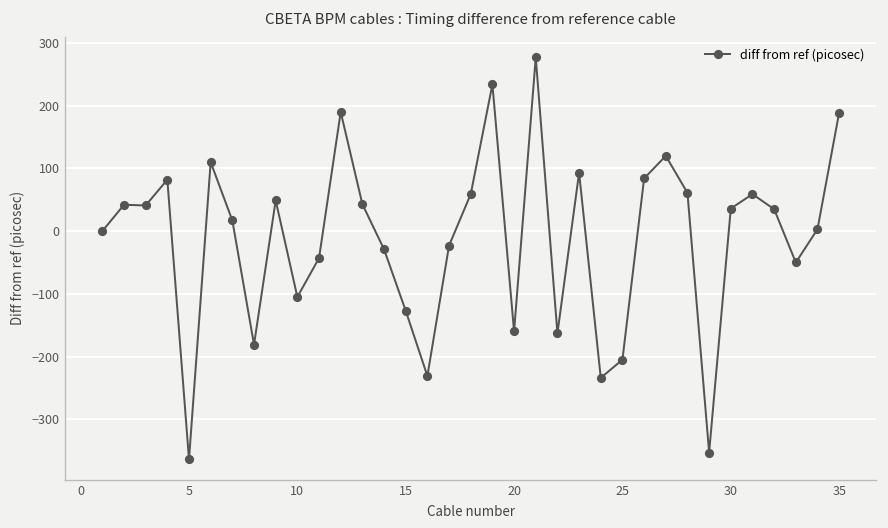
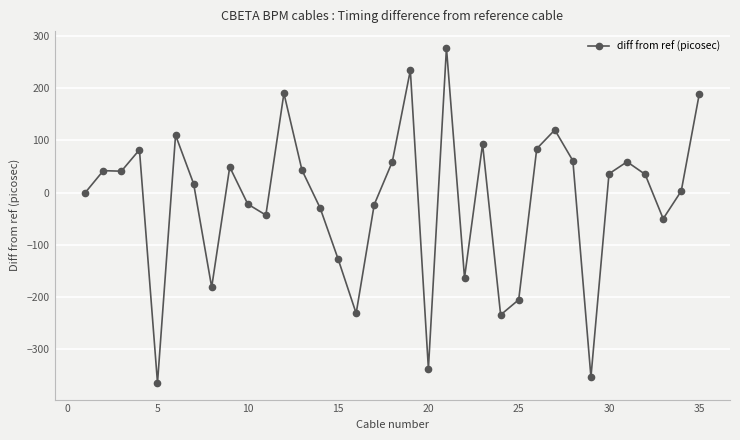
  {
    "5": -360,
-   "10": -110,
+   "10": -20,
    "15": -130,
-   "20": -160,
+   "20": -340,
    "25": -210,
    "30": 40,
    "35": 190
  }
